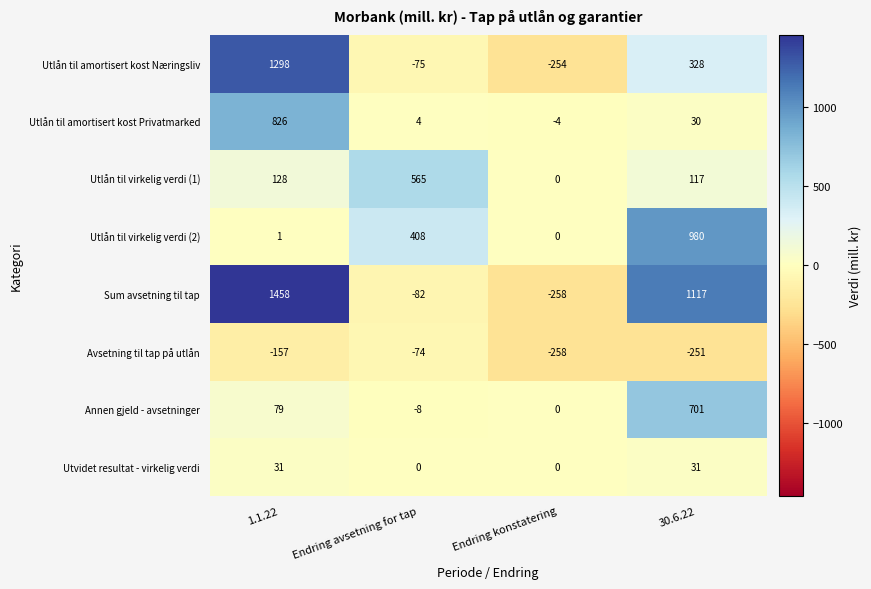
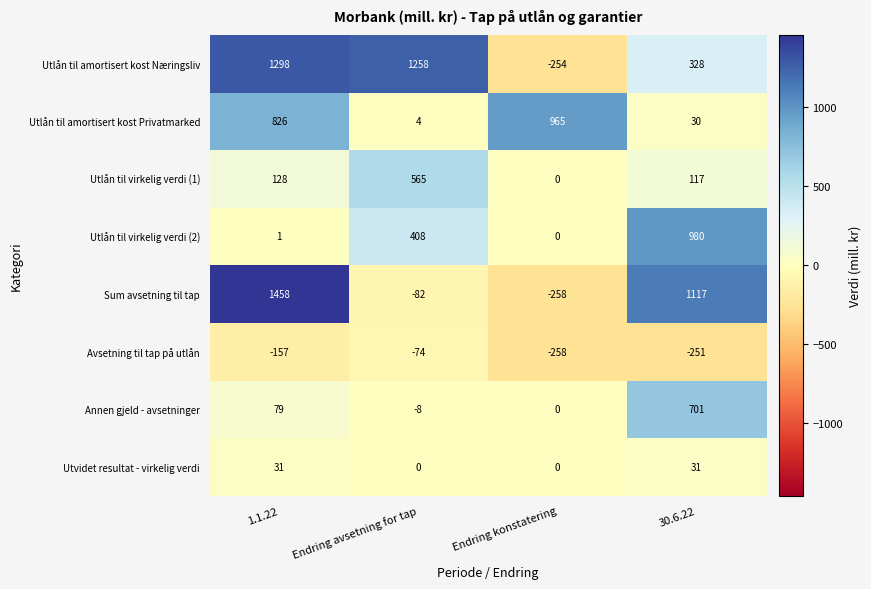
  {
    "Utlån til amortisert kost Næringsliv": {
      "1.1.22": 1298,
-     "Endring avsetning for tap": -75,
+     "Endring avsetning for tap": 1258,
      "Endring konstatering": -254,
      "30.6.22": 328
    },
    "Utlån til amortisert kost Privatmarked": {
      "1.1.22": 826,
      "Endring avsetning for tap": 4,
-     "Endring konstatering": -4,
+     "Endring konstatering": 965,
      "30.6.22": 30
    },
    "Utlån til virkelig verdi (1)": {
      "1.1.22": 128,
      "Endring avsetning for tap": 565,
      "Endring konstatering": 0,
      "30.6.22": 117
    },
    "Utlån til virkelig verdi (2)": {
      "1.1.22": 1,
      "Endring avsetning for tap": 408,
      "Endring konstatering": 0,
      "30.6.22": 980
    },
    "Sum avsetning til tap": {
      "1.1.22": 1458,
      "Endring avsetning for tap": -82,
      "Endring konstatering": -258,
      "30.6.22": 1117
    },
    "Avsetning til tap på utlån": {
      "1.1.22": -157,
      "Endring avsetning for tap": -74,
      "Endring konstatering": -258,
      "30.6.22": -251
    },
    "Annen gjeld - avsetninger": {
      "1.1.22": 79,
      "Endring avsetning for tap": -8,
      "Endring konstatering": 0,
      "30.6.22": 701
    },
    "Utvidet resultat - virkelig verdi": {
      "1.1.22": 31,
      "Endring avsetning for tap": 0,
      "Endring konstatering": 0,
      "30.6.22": 31
    }
  }
